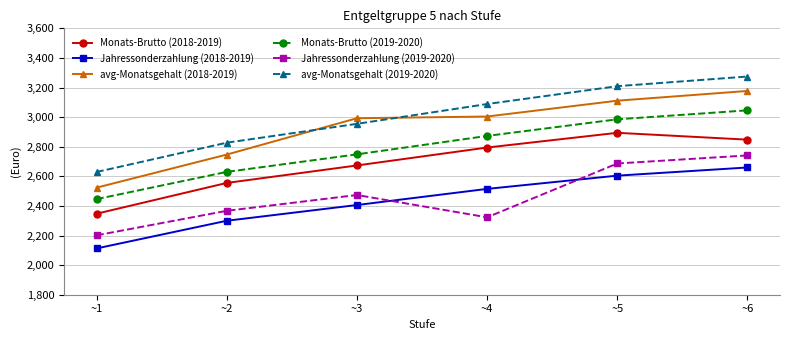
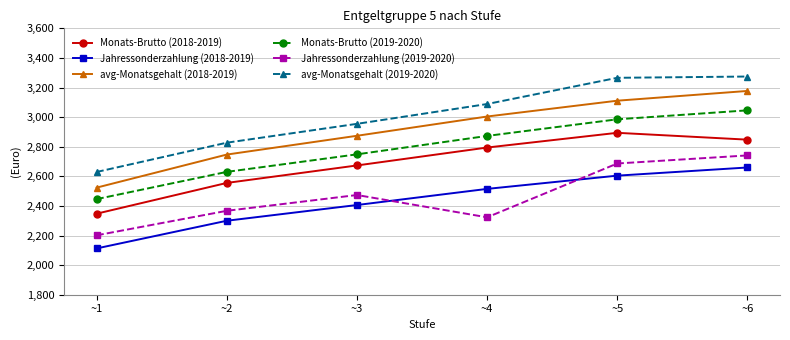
  {
    "Monats-Brutto (2018-2019)": {
      "~1": "2,350",
      "~2": "2,560",
      "~3": "2,670",
      "~4": "2,790",
      "~5": "2,890",
      "~6": "2,850"
    },
    "Jahressonderzahlung (2018-2019)": {
      "~1": "2,110",
      "~2": "2,300",
      "~3": "2,410",
      "~4": "2,520",
      "~5": "2,600",
      "~6": "2,660"
    },
    "avg-Monatsgehalt (2018-2019)": {
      "~1": "2,520",
      "~2": "2,750",
-     "~3": "2,990",
+     "~3": "2,870",
      "~4": "3,000",
      "~5": "3,110",
      "~6": "3,180"
    },
    "Monats-Brutto (2019-2020)": {
      "~1": "2,450",
      "~2": "2,630",
      "~3": "2,750",
      "~4": "2,870",
      "~5": "2,990",
      "~6": "3,050"
    },
    "Jahressonderzahlung (2019-2020)": {
      "~1": "2,200",
      "~2": "2,370",
      "~3": "2,470",
      "~4": "2,320",
      "~5": "2,690",
      "~6": "2,740"
    },
    "avg-Monatsgehalt (2019-2020)": {
      "~1": "2,630",
      "~2": "2,830",
      "~3": "2,950",
      "~4": "3,090",
-     "~5": "3,210",
+     "~5": "3,270",
      "~6": "3,270"
    }
  }
